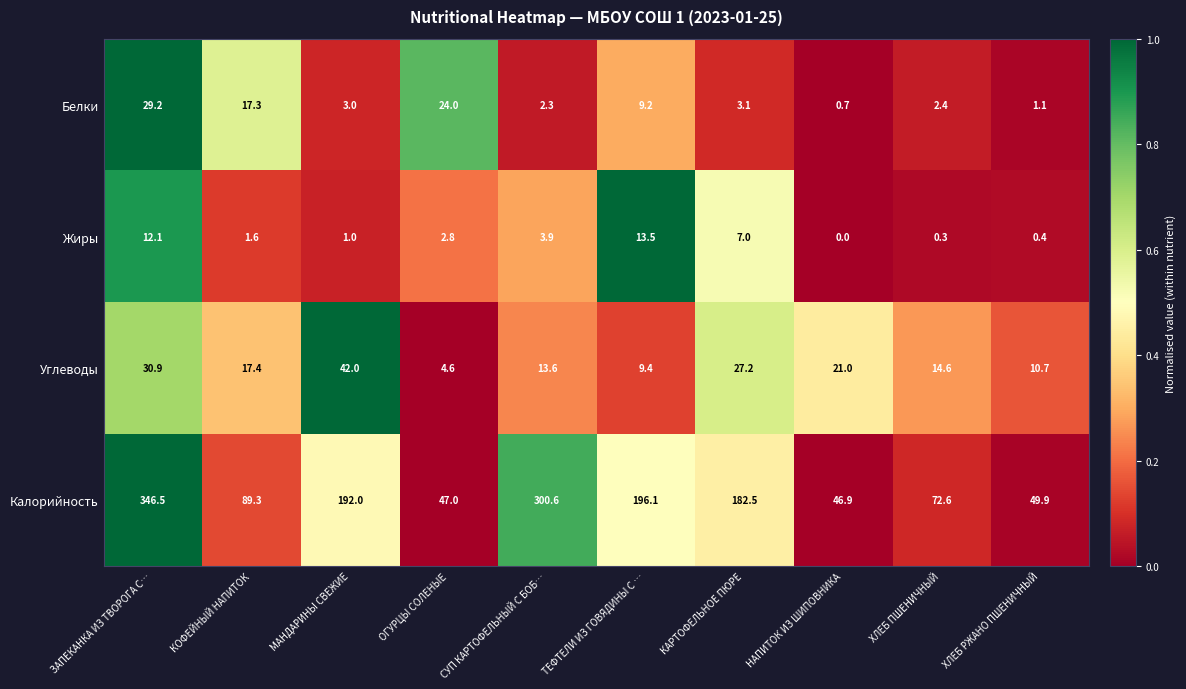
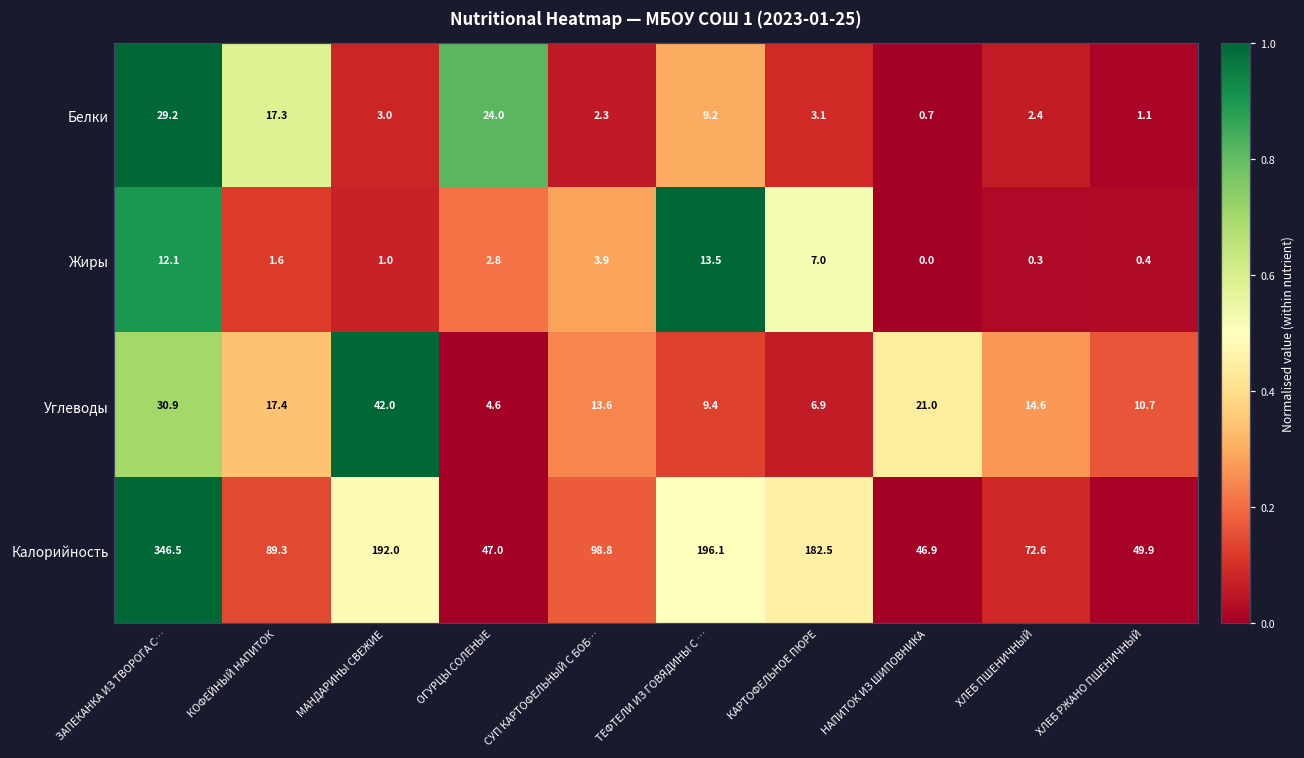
  {
    "Белки": {
      "ЗАПЕКАНКА ИЗ ТВОРОГА С…": 29.2,
      "КОФЕЙНЫЙ НАПИТОК": 17.3,
      "МАНДАРИНЫ СВЕЖИЕ": 3.0,
      "ОГУРЦЫ СОЛЕНЫЕ": 24.0,
      "СУП КАРТОФЕЛЬНЫЙ С БОБ…": 2.3,
      "ТЕФТЕЛИ ИЗ ГОВЯДИНЫ С …": 9.2,
      "КАРТОФЕЛЬНОЕ ПЮРЕ": 3.1,
      "НАПИТОК ИЗ ШИПОВНИКА": 0.7,
      "ХЛЕБ ПШЕНИЧНЫЙ": 2.4,
      "ХЛЕБ РЖАНО ПШЕНИЧНЫЙ": 1.1
    },
    "Жиры": {
      "ЗАПЕКАНКА ИЗ ТВОРОГА С…": 12.1,
      "КОФЕЙНЫЙ НАПИТОК": 1.6,
      "МАНДАРИНЫ СВЕЖИЕ": 1.0,
      "ОГУРЦЫ СОЛЕНЫЕ": 2.8,
      "СУП КАРТОФЕЛЬНЫЙ С БОБ…": 3.9,
      "ТЕФТЕЛИ ИЗ ГОВЯДИНЫ С …": 13.5,
      "КАРТОФЕЛЬНОЕ ПЮРЕ": 7.0,
      "НАПИТОК ИЗ ШИПОВНИКА": 0.0,
      "ХЛЕБ ПШЕНИЧНЫЙ": 0.3,
      "ХЛЕБ РЖАНО ПШЕНИЧНЫЙ": 0.4
    },
    "Углеводы": {
      "ЗАПЕКАНКА ИЗ ТВОРОГА С…": 30.9,
      "КОФЕЙНЫЙ НАПИТОК": 17.4,
      "МАНДАРИНЫ СВЕЖИЕ": 42.0,
      "ОГУРЦЫ СОЛЕНЫЕ": 4.6,
      "СУП КАРТОФЕЛЬНЫЙ С БОБ…": 13.6,
      "ТЕФТЕЛИ ИЗ ГОВЯДИНЫ С …": 9.4,
-     "КАРТОФЕЛЬНОЕ ПЮРЕ": 27.2,
+     "КАРТОФЕЛЬНОЕ ПЮРЕ": 6.9,
      "НАПИТОК ИЗ ШИПОВНИКА": 21.0,
      "ХЛЕБ ПШЕНИЧНЫЙ": 14.6,
      "ХЛЕБ РЖАНО ПШЕНИЧНЫЙ": 10.7
    },
    "Калорийность": {
      "ЗАПЕКАНКА ИЗ ТВОРОГА С…": 346.5,
      "КОФЕЙНЫЙ НАПИТОК": 89.3,
      "МАНДАРИНЫ СВЕЖИЕ": 192.0,
      "ОГУРЦЫ СОЛЕНЫЕ": 47.0,
-     "СУП КАРТОФЕЛЬНЫЙ С БОБ…": 300.6,
+     "СУП КАРТОФЕЛЬНЫЙ С БОБ…": 98.8,
      "ТЕФТЕЛИ ИЗ ГОВЯДИНЫ С …": 196.1,
      "КАРТОФЕЛЬНОЕ ПЮРЕ": 182.5,
      "НАПИТОК ИЗ ШИПОВНИКА": 46.9,
      "ХЛЕБ ПШЕНИЧНЫЙ": 72.6,
      "ХЛЕБ РЖАНО ПШЕНИЧНЫЙ": 49.9
    }
  }
